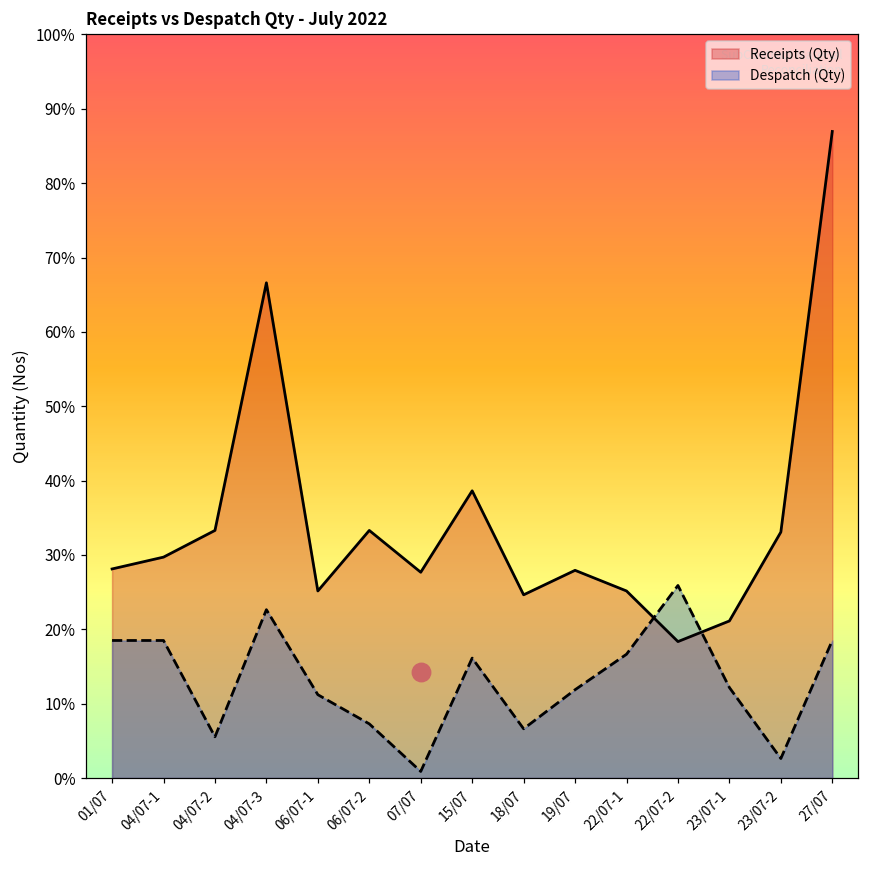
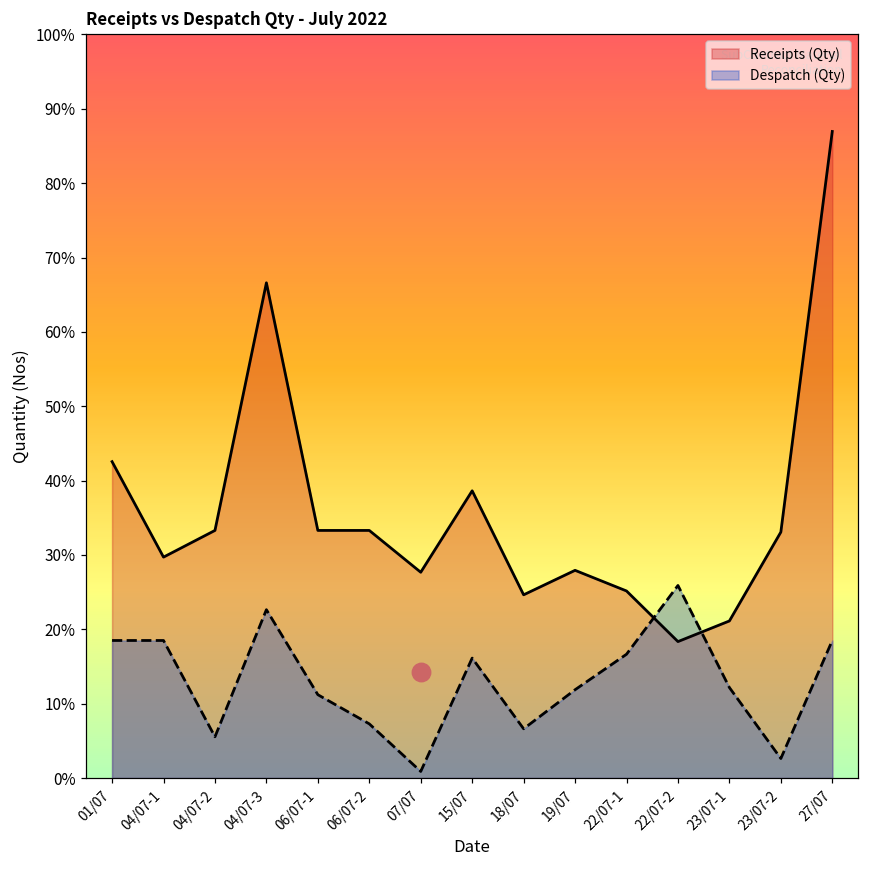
  {
    "Receipts (Qty)": {
-     "01/07": "28%",
+     "01/07": "43%",
      "04/07-1": "30%",
      "04/07-2": "33%",
      "04/07-3": "67%",
-     "06/07-1": "25%",
+     "06/07-1": "33%",
      "06/07-2": "33%",
      "07/07": "28%",
      "15/07": "39%",
      "18/07": "25%",
      "19/07": "28%",
      "22/07-1": "25%",
      "22/07-2": "18%",
      "23/07-1": "21%",
      "23/07-2": "33%",
      "27/07": "87%"
    },
    "Despatch (Qty)": {
      "01/07": "19%",
      "04/07-1": "19%",
      "04/07-2": "6%",
      "04/07-3": "23%",
      "06/07-1": "11%",
      "06/07-2": "7%",
      "07/07": "1%",
      "15/07": "16%",
      "18/07": "7%",
      "19/07": "12%",
      "22/07-1": "17%",
      "22/07-2": "26%",
      "23/07-1": "12%",
      "23/07-2": "3%",
      "27/07": "19%"
    }
  }
